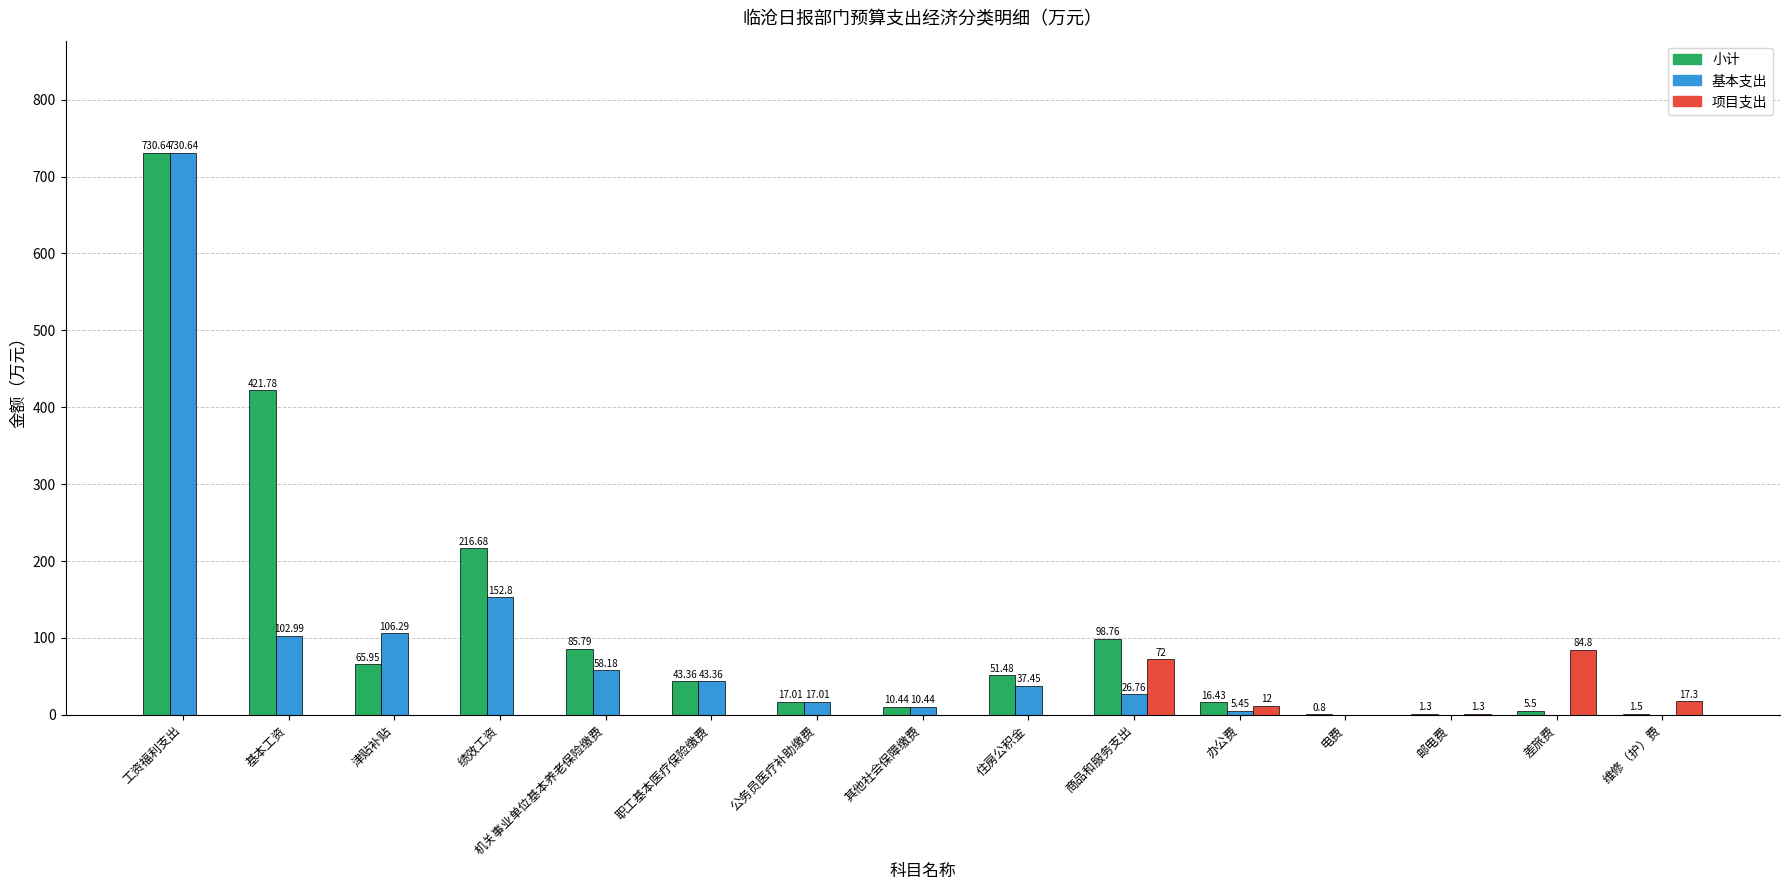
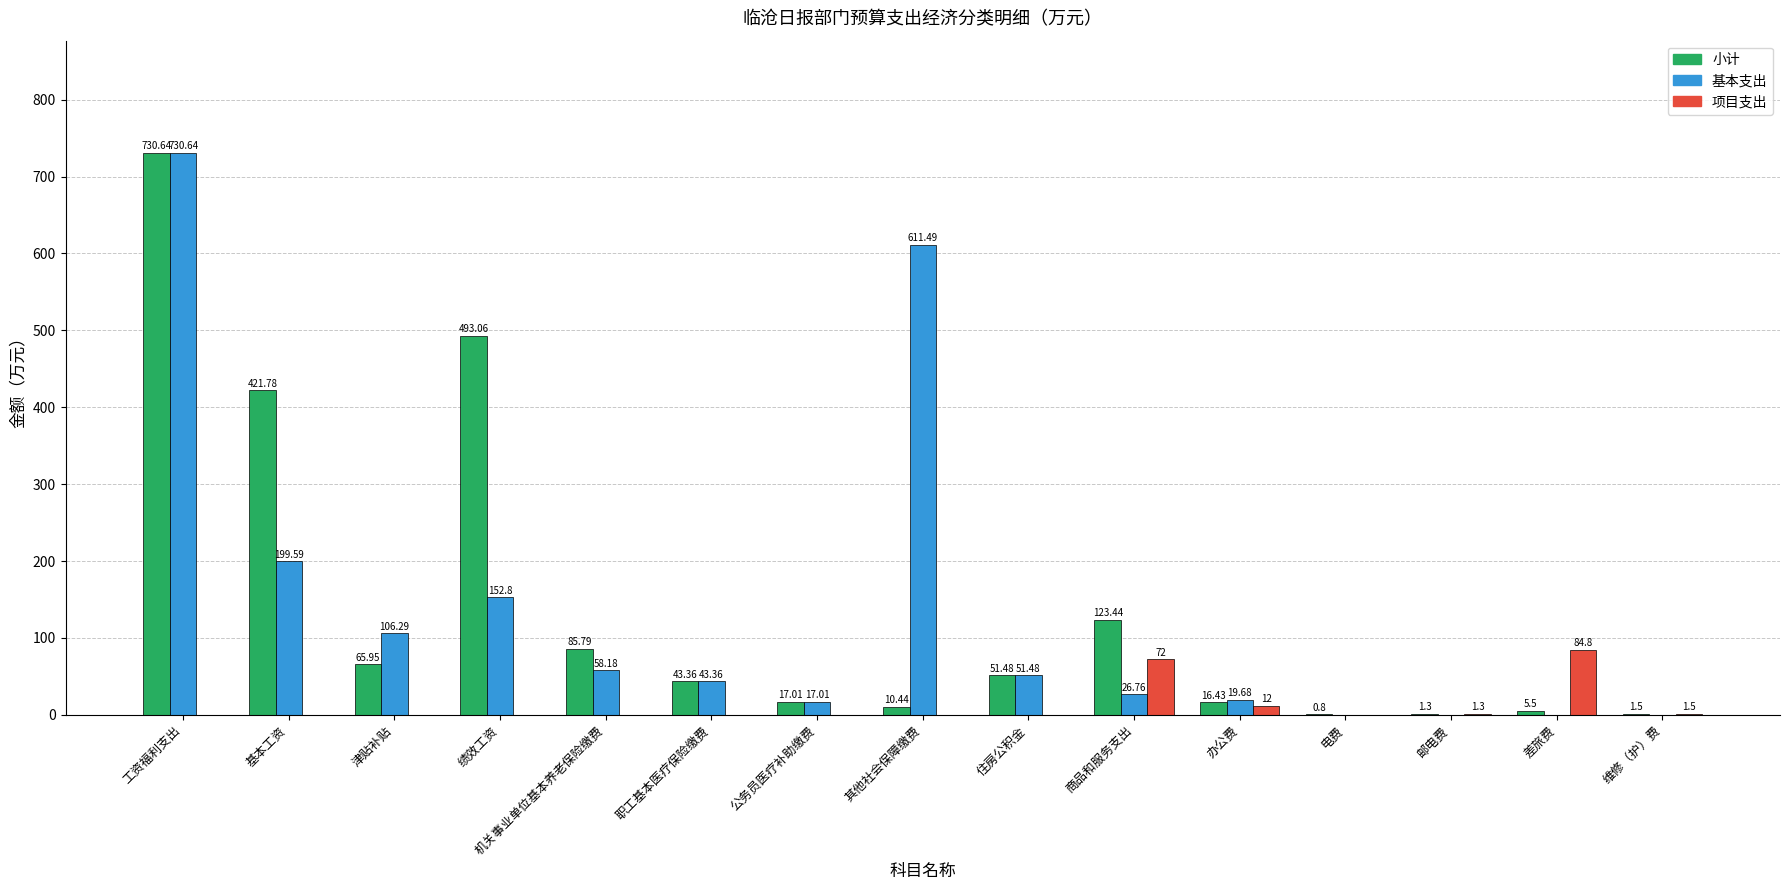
  {
    "小计": {
      "工资福利支出": 730.64,
      "基本工资": 421.78,
      "津贴补贴": 65.95,
-     "绩效工资": 216.68,
+     "绩效工资": 493.06,
      "机关事业单位基本养老保险缴费": 85.79,
      "职工基本医疗保险缴费": 43.36,
      "公务员医疗补助缴费": 17.01,
      "其他社会保障缴费": 10.44,
      "住房公积金": 51.48,
-     "商品和服务支出": 98.76,
+     "商品和服务支出": 123.44,
      "办公费": 16.43,
      "电费": 0.8,
      "邮电费": 1.3,
      "差旅费": 5.5,
      "维修（护）费": 1.5
    },
    "基本支出": {
      "工资福利支出": 730.64,
-     "基本工资": 102.99,
+     "基本工资": 199.59,
      "津贴补贴": 106.29,
      "绩效工资": 152.8,
      "机关事业单位基本养老保险缴费": 58.18,
      "职工基本医疗保险缴费": 43.36,
      "公务员医疗补助缴费": 17.01,
-     "其他社会保障缴费": 10.44,
-     "住房公积金": 37.45,
+     "其他社会保障缴费": 611.49,
+     "住房公积金": 51.48,
      "商品和服务支出": 26.76,
-     "办公费": 5.45
+     "办公费": 19.68
    },
    "项目支出": {
      "商品和服务支出": 72,
      "办公费": 12,
      "邮电费": 1.3,
      "差旅费": 84.8,
-     "维修（护）费": 17.3
+     "维修（护）费": 1.5
    }
  }
